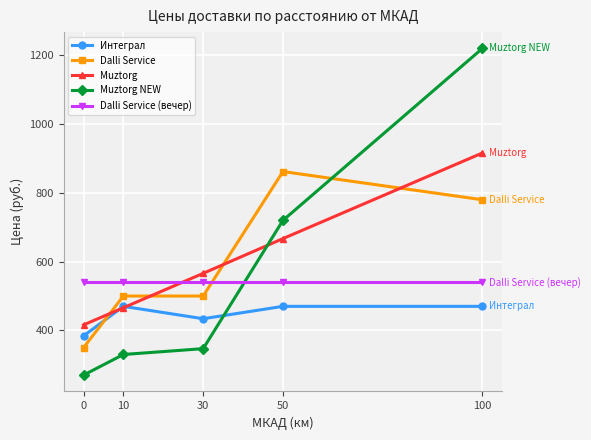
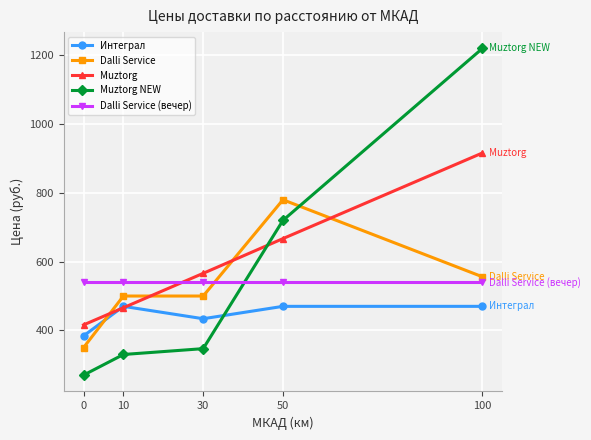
  {
    "Интеграл": {
      "0": 380,
      "30": 430,
      "50": 470,
      "100": 470
    },
    "Dalli Service": {
      "0": 350,
      "10": 500,
      "30": 500,
-     "50": 860,
-     "100": 780
+     "50": 780,
+     "100": 560
    },
    "Muztorg": {
      "0": 420,
      "30": 570,
      "50": 670,
      "100": 920
    },
    "Muztorg NEW": {
      "0": 270,
      "10": 330,
      "30": 350,
      "50": 720,
      "100": 1220
    },
    "Dalli Service (вечер)": {
      "0": 540,
      "10": 540,
      "30": 540,
      "50": 540,
      "100": 540
    }
  }
